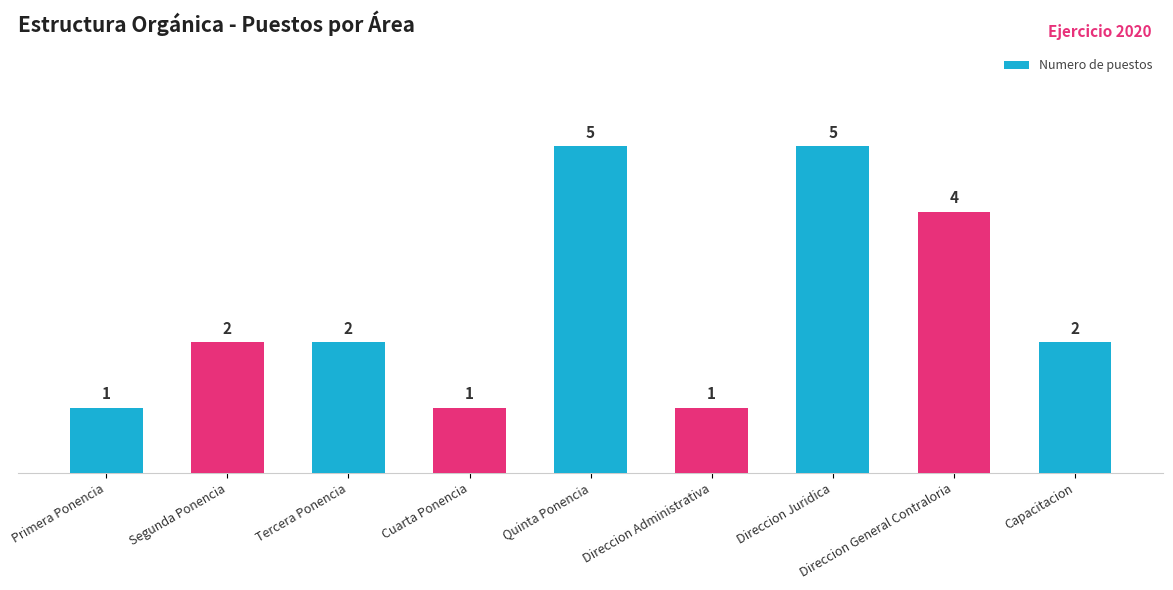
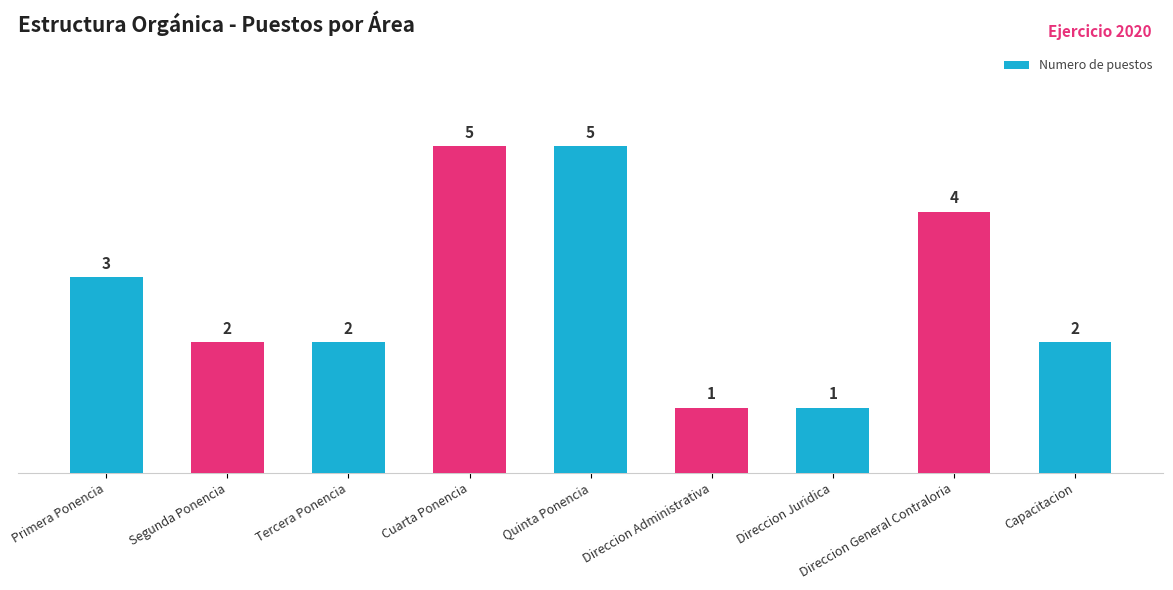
  {
-   "Primera Ponencia": 1,
+   "Primera Ponencia": 3,
    "Segunda Ponencia": 2,
    "Tercera Ponencia": 2,
-   "Cuarta Ponencia": 1,
+   "Cuarta Ponencia": 5,
    "Quinta Ponencia": 5,
    "Direccion Administrativa": 1,
-   "Direccion Juridica": 5,
+   "Direccion Juridica": 1,
    "Direccion General Contraloria": 4,
    "Capacitacion": 2
  }
